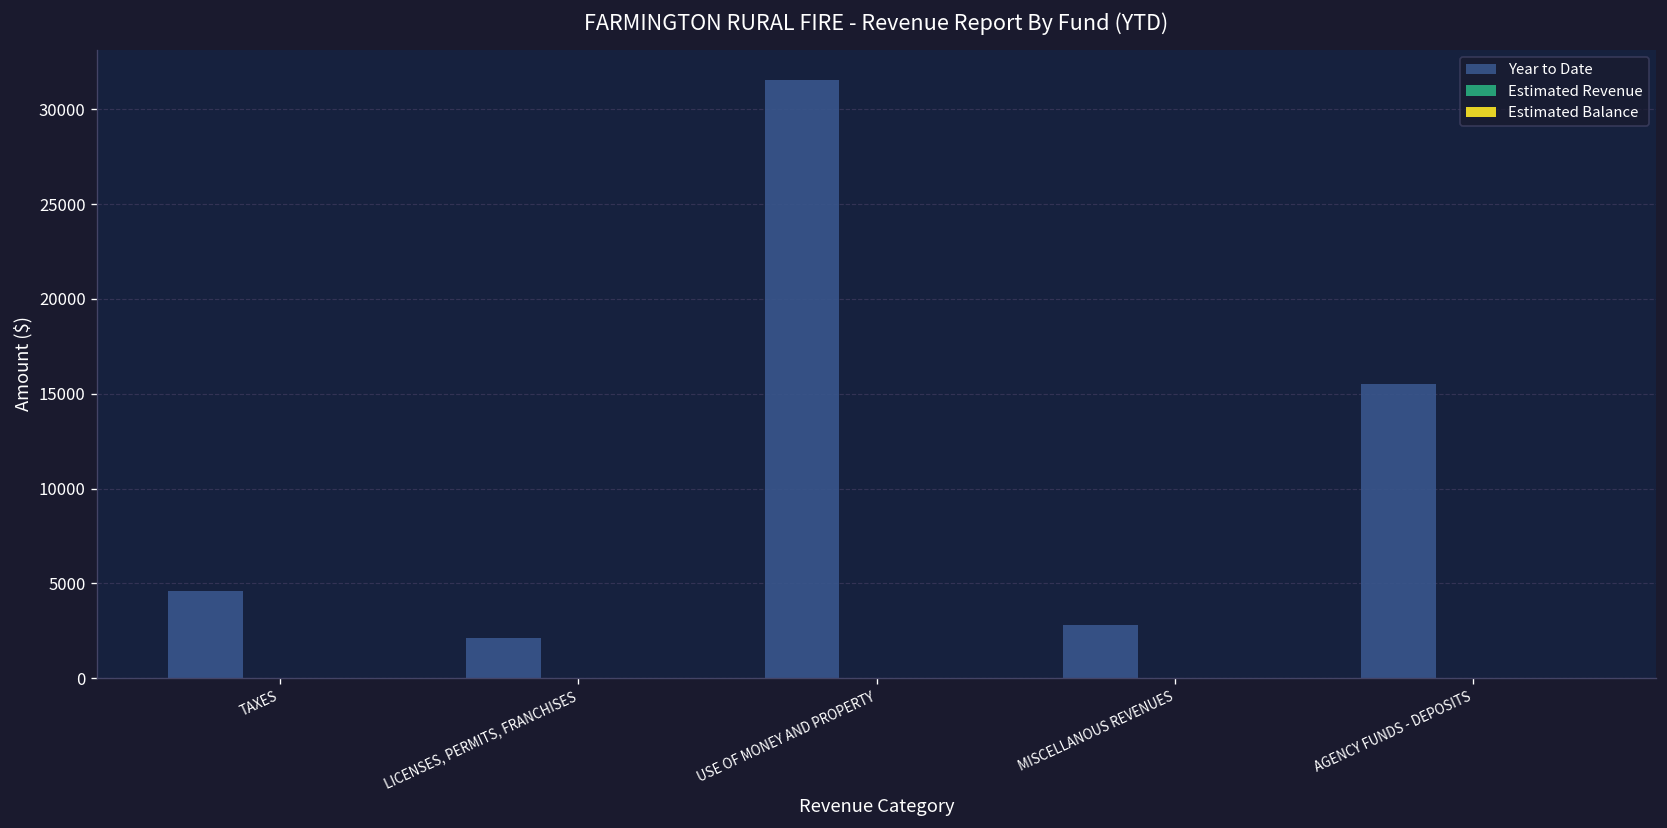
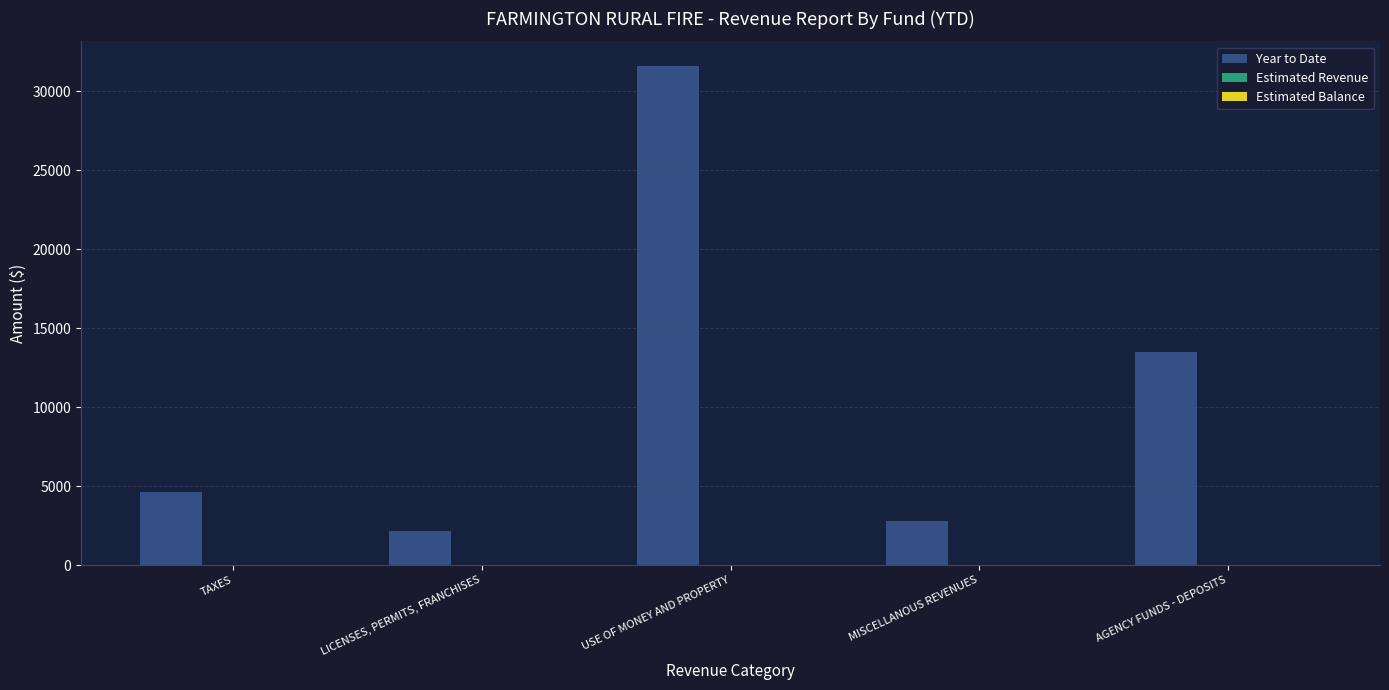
  {
    "Year to Date": {
      "TAXES": 4600,
      "LICENSES, PERMITS, FRANCHISES": 2100,
      "USE OF MONEY AND PROPERTY": 31600,
      "MISCELLANOUS REVENUES": 2800,
-     "AGENCY FUNDS - DEPOSITS": 15500
+     "AGENCY FUNDS - DEPOSITS": 13500
    },
    "Estimated Revenue": {
      "TAXES": 0,
      "LICENSES, PERMITS, FRANCHISES": 0,
      "USE OF MONEY AND PROPERTY": 0,
      "MISCELLANOUS REVENUES": 0,
      "AGENCY FUNDS - DEPOSITS": 0
    },
    "Estimated Balance": {
      "TAXES": 0,
      "LICENSES, PERMITS, FRANCHISES": 0,
      "USE OF MONEY AND PROPERTY": 0,
      "MISCELLANOUS REVENUES": 0,
      "AGENCY FUNDS - DEPOSITS": 0
    }
  }
